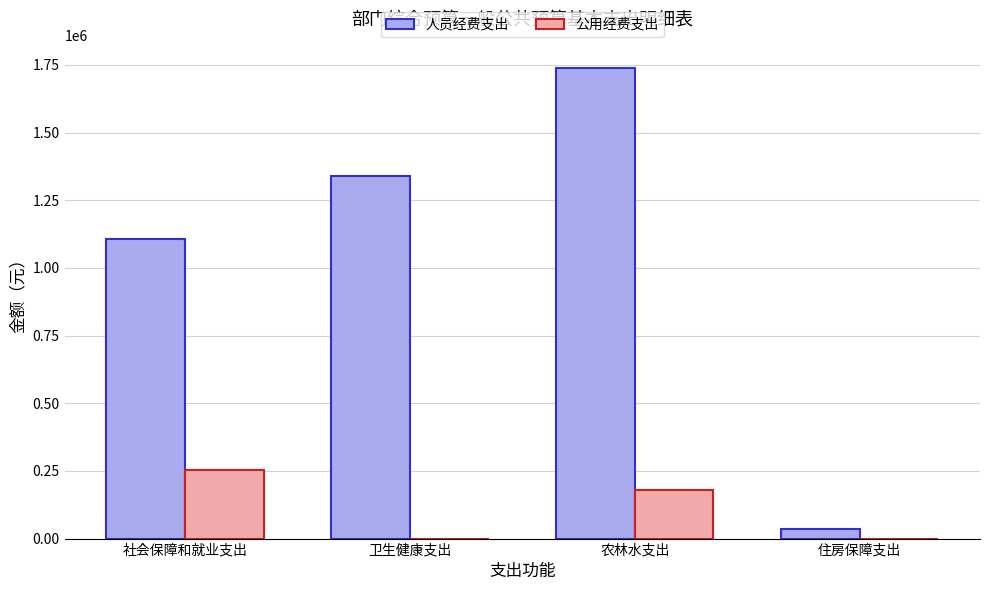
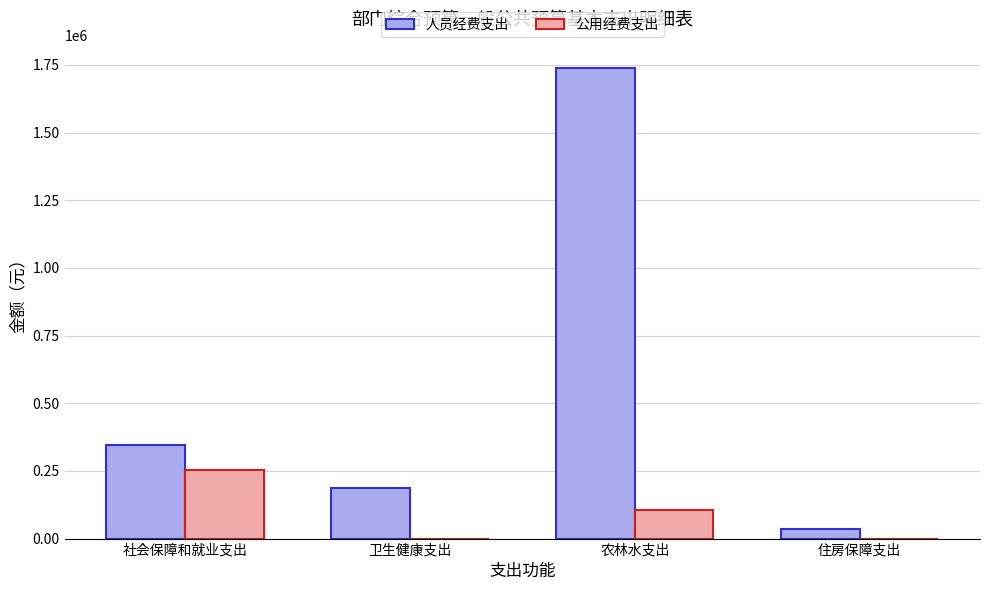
  {
    "人员经费支出": {
-     "社会保障和就业支出": 1110000,
-     "卫生健康支出": 1340000,
+     "社会保障和就业支出": 350000,
+     "卫生健康支出": 190000,
      "农林水支出": 1740000,
      "住房保障支出": 30000
    },
    "公用经费支出": {
      "社会保障和就业支出": 250000,
      "卫生健康支出": 0,
-     "农林水支出": 180000,
+     "农林水支出": 110000,
      "住房保障支出": 0
    }
  }
